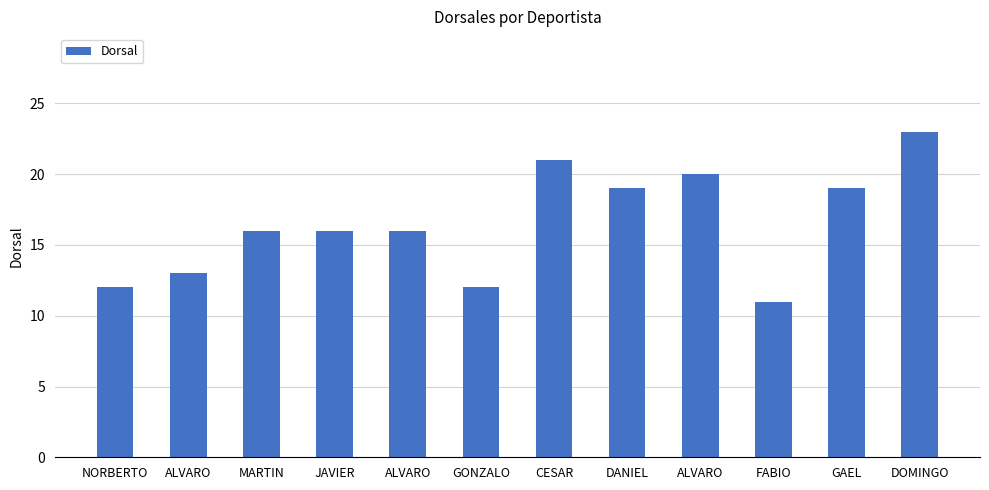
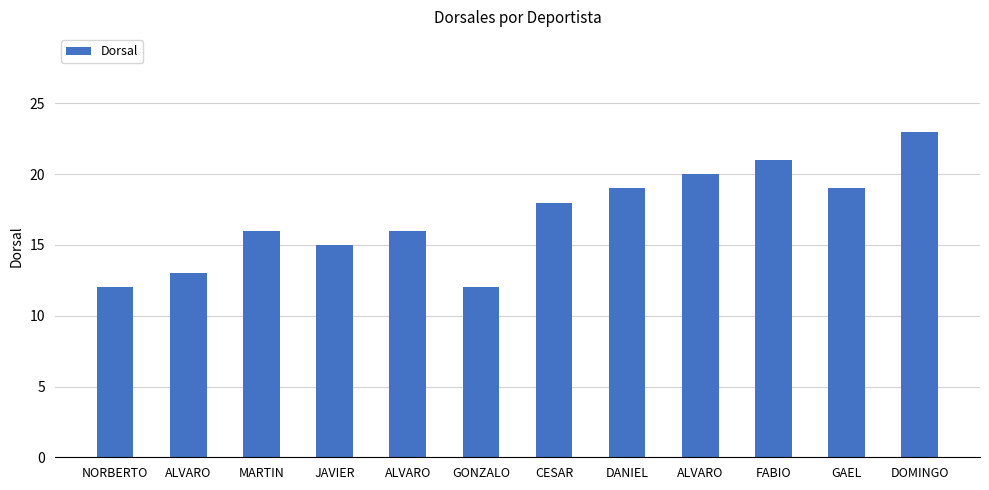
  {
    "NORBERTO": 12,
    "MARTIN": 16,
-   "JAVIER": 16,
+   "JAVIER": 15,
    "GONZALO": 12,
-   "CESAR": 21,
+   "CESAR": 18,
    "DANIEL": 19,
-   "FABIO": 11,
+   "FABIO": 21,
    "GAEL": 19,
    "DOMINGO": 23
  }
